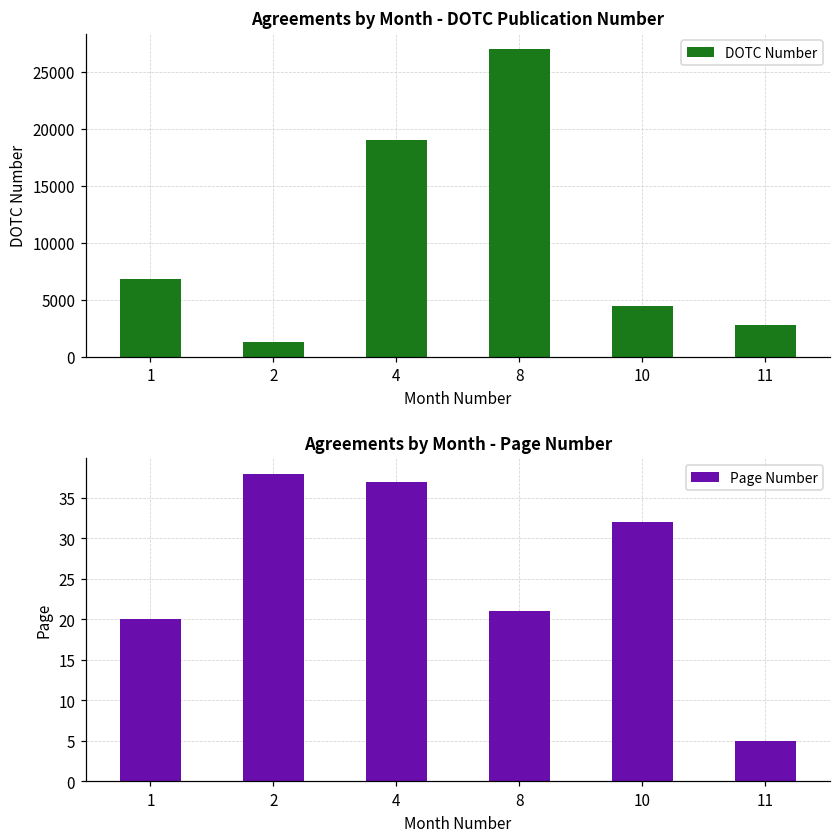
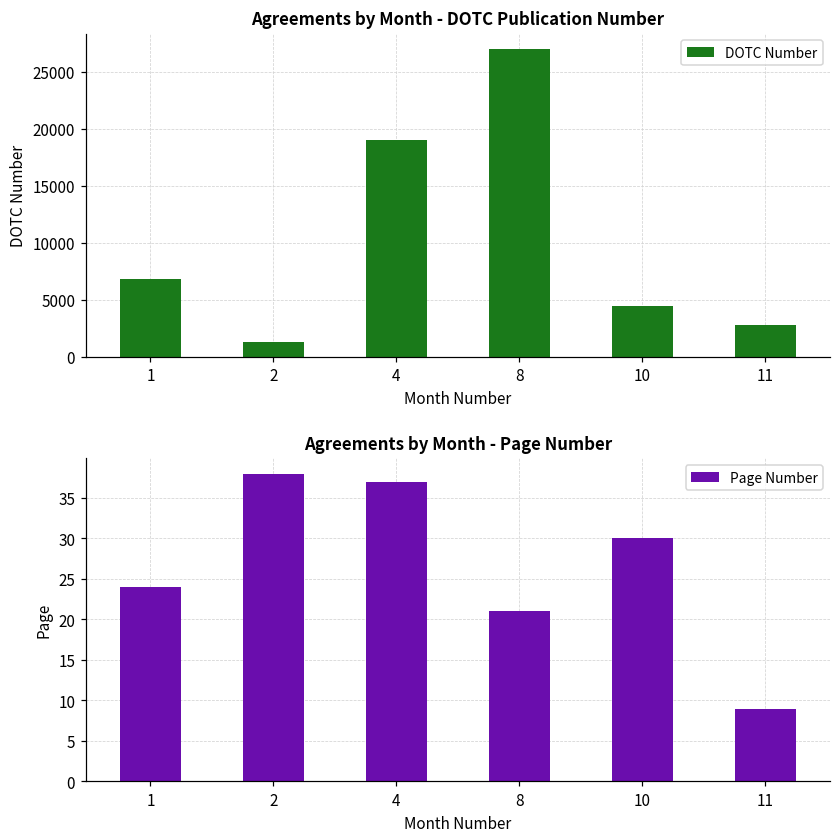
  {
    "Agreements by Month - DOTC Publication Number": {
      "1": 6900,
      "2": 1300,
      "4": 19000,
      "8": 27000,
      "10": 4400,
      "11": 2800
    },
    "Agreements by Month - Page Number": {
-     "1": 20,
+     "1": 24,
      "2": 38,
      "4": 37,
      "8": 21,
-     "10": 32,
-     "11": 5
+     "10": 30,
+     "11": 9
    }
  }
